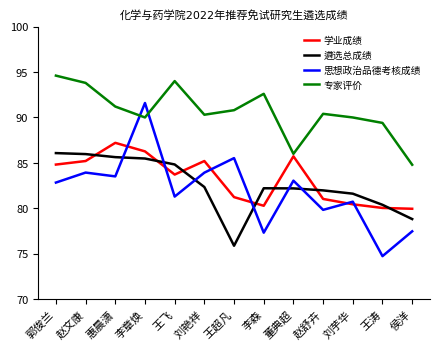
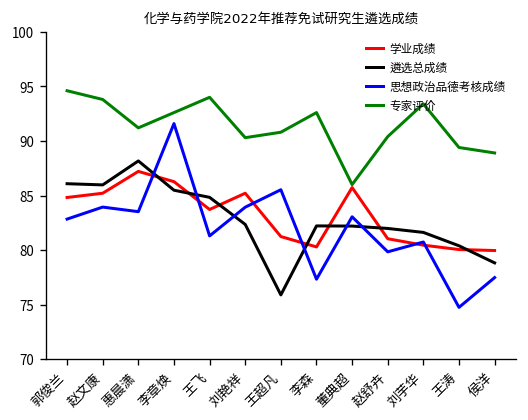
  {
    "学业成绩": {
      "郭俊兰": 85,
      "赵文康": 85,
      "惠晨潇": 87,
      "李章焕": 86,
      "王飞": 84,
      "刘艳祥": 85,
      "王超凡": 81,
      "李森": 80,
      "赵舒卉": 81,
      "刘芋华": 80,
      "王涛": 80,
      "侯洋": 80
    },
    "遴选总成绩": {
      "郭俊兰": 86,
      "赵文康": 86,
-     "惠晨潇": 86,
+     "惠晨潇": 88,
      "李章焕": 85,
      "王飞": 85,
      "刘艳祥": 82,
      "王超凡": 76,
      "李森": 82,
      "董典超": 82,
      "赵舒卉": 82,
      "刘芋华": 82,
      "王涛": 80,
      "侯洋": 79
    },
    "思想政治品德考核成绩": {
      "郭俊兰": 83,
      "赵文康": 84,
      "惠晨潇": 84,
      "李章焕": 92,
      "王飞": 81,
      "刘艳祥": 84,
      "王超凡": 86,
      "李森": 77,
      "董典超": 83,
      "赵舒卉": 80,
      "刘芋华": 81,
      "王涛": 75,
      "侯洋": 77
    },
    "专家评价": {
      "郭俊兰": 95,
      "赵文康": 94,
      "惠晨潇": 91,
-     "李章焕": 90,
+     "李章焕": 93,
      "王飞": 94,
      "刘艳祥": 90,
      "王超凡": 91,
      "李森": 93,
      "赵舒卉": 90,
-     "刘芋华": 90,
+     "刘芋华": 93,
      "王涛": 89,
-     "侯洋": 85
+     "侯洋": 89
    }
  }
